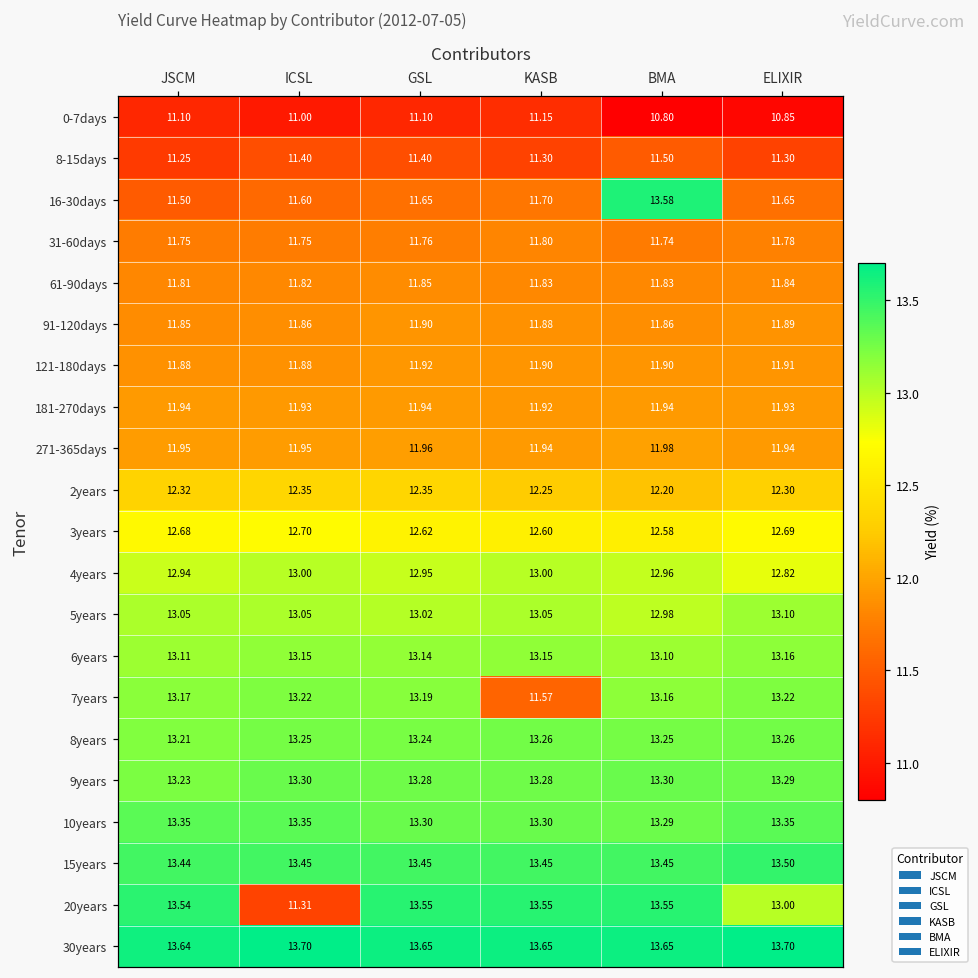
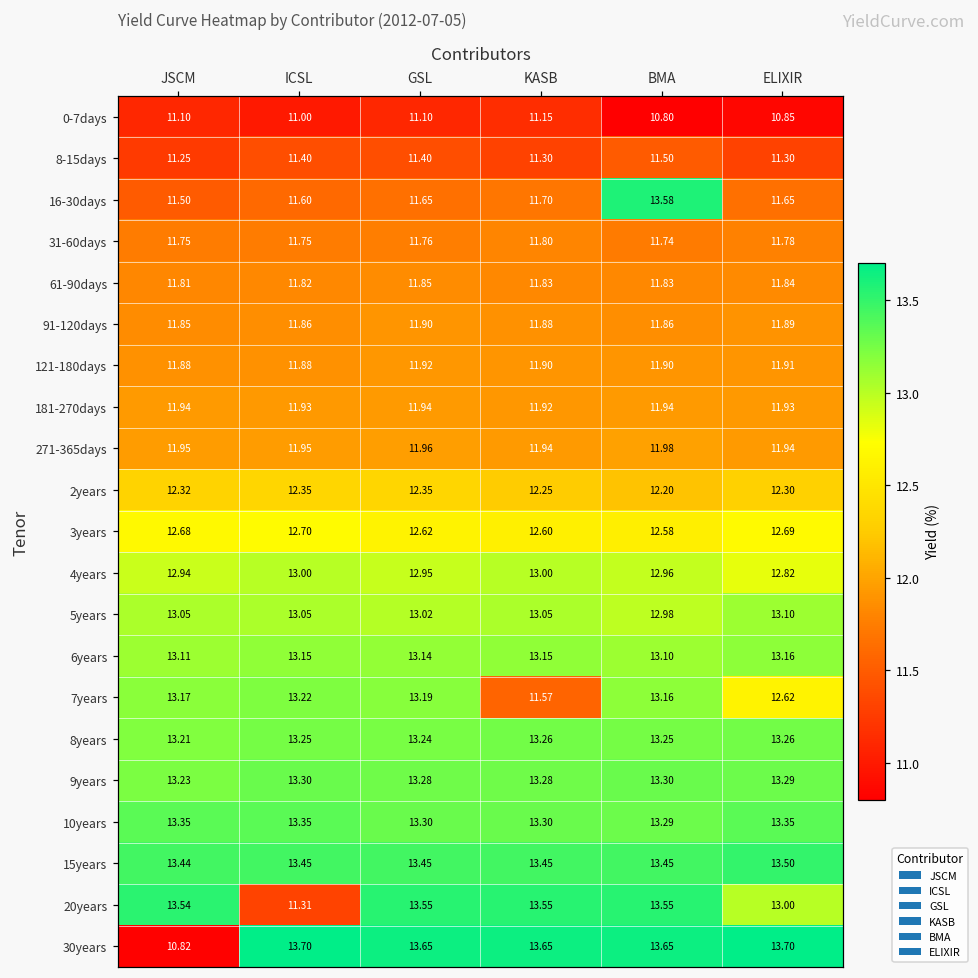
  {
    "0-7days": {
      "JSCM": 11.10,
      "ICSL": 11.00,
      "GSL": 11.10,
      "KASB": 11.15,
      "BMA": 10.80,
      "ELIXIR": 10.85
    },
    "8-15days": {
      "JSCM": 11.25,
      "ICSL": 11.40,
      "GSL": 11.40,
      "KASB": 11.30,
      "BMA": 11.50,
      "ELIXIR": 11.30
    },
    "16-30days": {
      "JSCM": 11.50,
      "ICSL": 11.60,
      "GSL": 11.65,
      "KASB": 11.70,
      "BMA": 13.58,
      "ELIXIR": 11.65
    },
    "31-60days": {
      "JSCM": 11.75,
      "ICSL": 11.75,
      "GSL": 11.76,
      "KASB": 11.80,
      "BMA": 11.74,
      "ELIXIR": 11.78
    },
    "61-90days": {
      "JSCM": 11.81,
      "ICSL": 11.82,
      "GSL": 11.85,
      "KASB": 11.83,
      "BMA": 11.83,
      "ELIXIR": 11.84
    },
    "91-120days": {
      "JSCM": 11.85,
      "ICSL": 11.86,
      "GSL": 11.90,
      "KASB": 11.88,
      "BMA": 11.86,
      "ELIXIR": 11.89
    },
    "121-180days": {
      "JSCM": 11.88,
      "ICSL": 11.88,
      "GSL": 11.92,
      "KASB": 11.90,
      "BMA": 11.90,
      "ELIXIR": 11.91
    },
    "181-270days": {
      "JSCM": 11.94,
      "ICSL": 11.93,
      "GSL": 11.94,
      "KASB": 11.92,
      "BMA": 11.94,
      "ELIXIR": 11.93
    },
    "271-365days": {
      "JSCM": 11.95,
      "ICSL": 11.95,
      "GSL": 11.96,
      "KASB": 11.94,
      "BMA": 11.98,
      "ELIXIR": 11.94
    },
    "2years": {
      "JSCM": 12.32,
      "ICSL": 12.35,
      "GSL": 12.35,
      "KASB": 12.25,
      "BMA": 12.20,
      "ELIXIR": 12.30
    },
    "3years": {
      "JSCM": 12.68,
      "ICSL": 12.70,
      "GSL": 12.62,
      "KASB": 12.60,
      "BMA": 12.58,
      "ELIXIR": 12.69
    },
    "4years": {
      "JSCM": 12.94,
      "ICSL": 13.00,
      "GSL": 12.95,
      "KASB": 13.00,
      "BMA": 12.96,
      "ELIXIR": 12.82
    },
    "5years": {
      "JSCM": 13.05,
      "ICSL": 13.05,
      "GSL": 13.02,
      "KASB": 13.05,
      "BMA": 12.98,
      "ELIXIR": 13.10
    },
    "6years": {
      "JSCM": 13.11,
      "ICSL": 13.15,
      "GSL": 13.14,
      "KASB": 13.15,
      "BMA": 13.10,
      "ELIXIR": 13.16
    },
    "7years": {
      "JSCM": 13.17,
      "ICSL": 13.22,
      "GSL": 13.19,
      "KASB": 11.57,
      "BMA": 13.16,
-     "ELIXIR": 13.22
+     "ELIXIR": 12.62
    },
    "8years": {
      "JSCM": 13.21,
      "ICSL": 13.25,
      "GSL": 13.24,
      "KASB": 13.26,
      "BMA": 13.25,
      "ELIXIR": 13.26
    },
    "9years": {
      "JSCM": 13.23,
      "ICSL": 13.30,
      "GSL": 13.28,
      "KASB": 13.28,
      "BMA": 13.30,
      "ELIXIR": 13.29
    },
    "10years": {
      "JSCM": 13.35,
      "ICSL": 13.35,
      "GSL": 13.30,
      "KASB": 13.30,
      "BMA": 13.29,
      "ELIXIR": 13.35
    },
    "15years": {
      "JSCM": 13.44,
      "ICSL": 13.45,
      "GSL": 13.45,
      "KASB": 13.45,
      "BMA": 13.45,
      "ELIXIR": 13.50
    },
    "20years": {
      "JSCM": 13.54,
      "ICSL": 11.31,
      "GSL": 13.55,
      "KASB": 13.55,
      "BMA": 13.55,
      "ELIXIR": 13.00
    },
    "30years": {
-     "JSCM": 13.64,
+     "JSCM": 10.82,
      "ICSL": 13.70,
      "GSL": 13.65,
      "KASB": 13.65,
      "BMA": 13.65,
      "ELIXIR": 13.70
    }
  }
